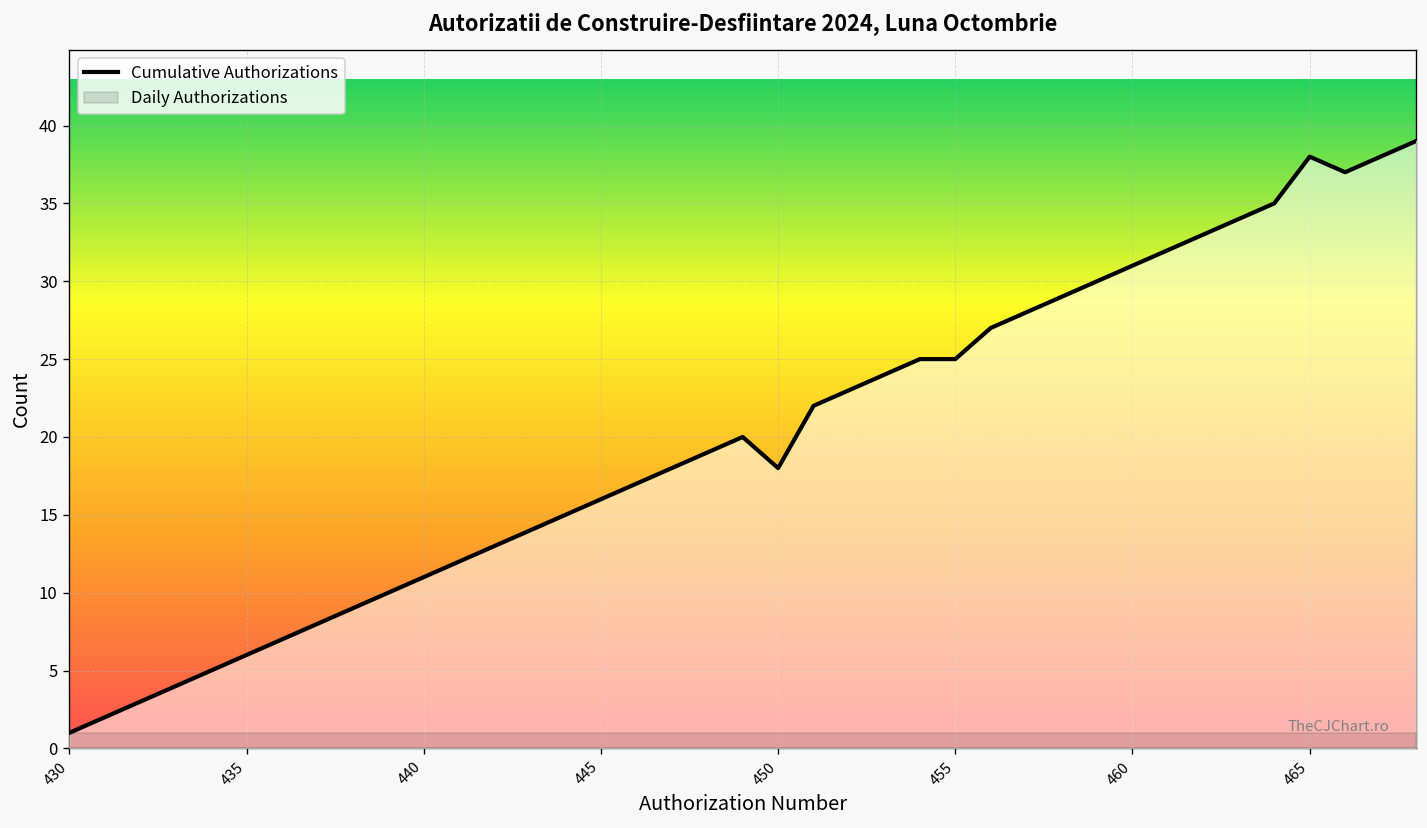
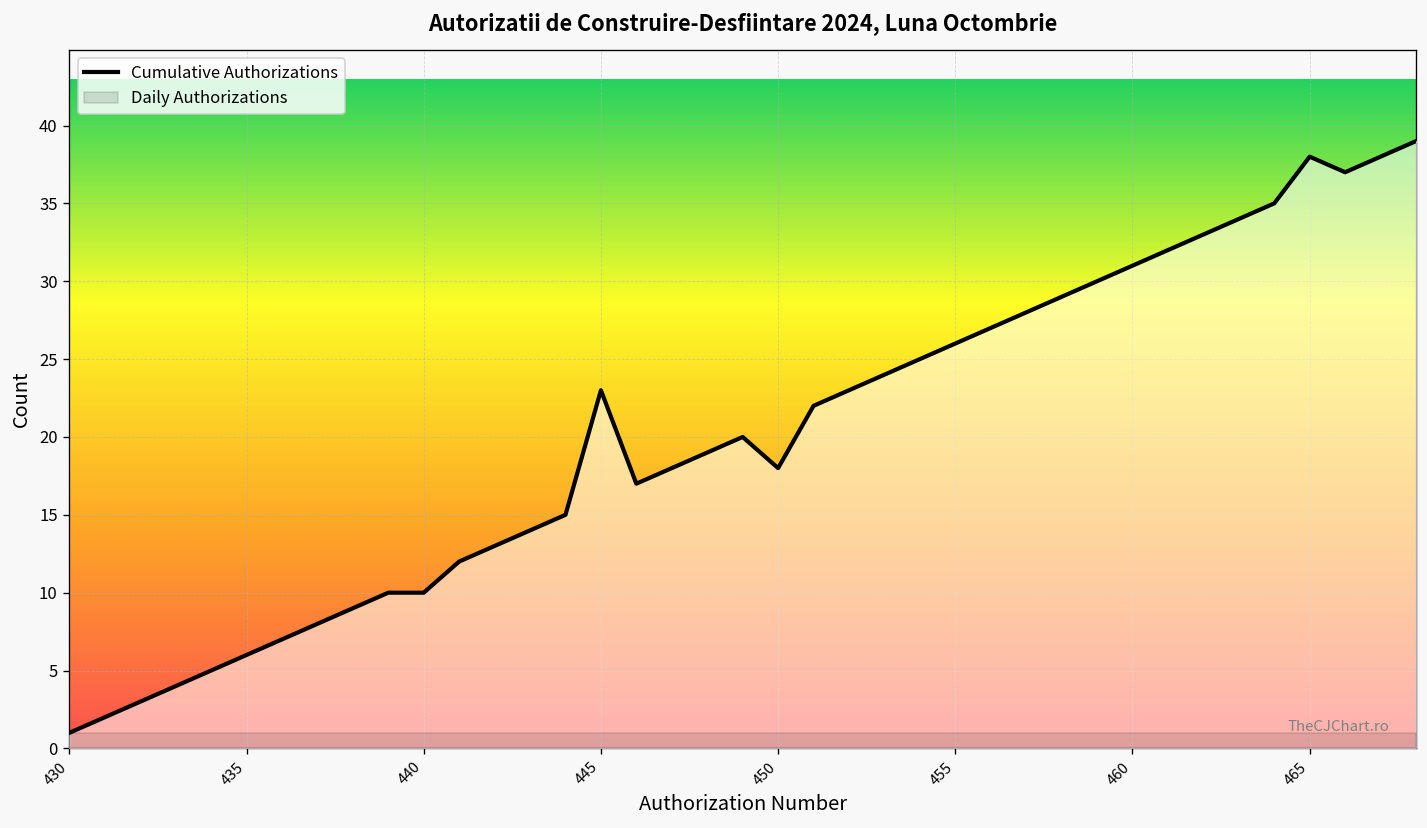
  {
    "Cumulative Authorizations": {
      "435": 6,
-     "440": 11,
-     "445": 16,
+     "440": 10,
+     "445": 23,
      "450": 18,
-     "455": 25,
+     "455": 26,
      "460": 31,
      "465": 38
    },
    "Daily Authorizations": {
      "435": 1,
      "440": 1,
      "445": 1,
      "450": 1,
      "455": 1,
      "460": 1,
      "465": 1
    }
  }
